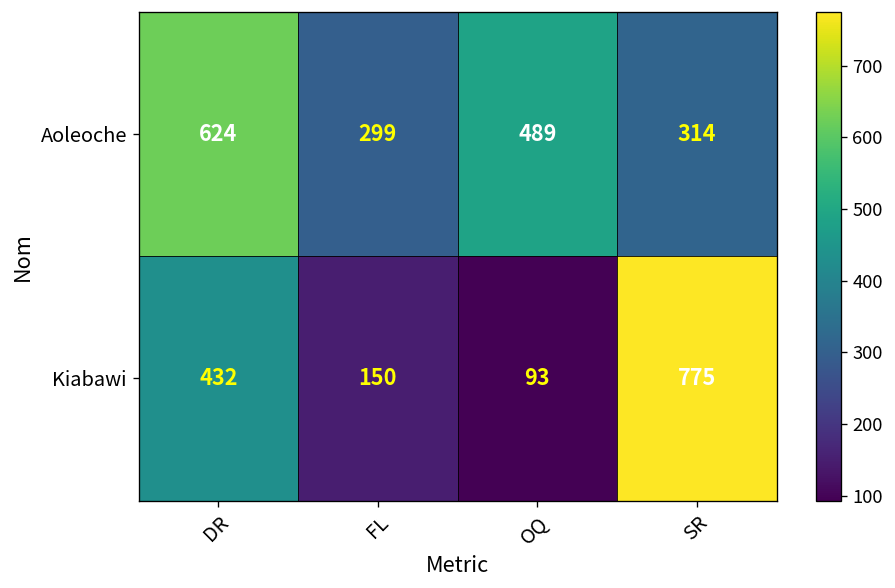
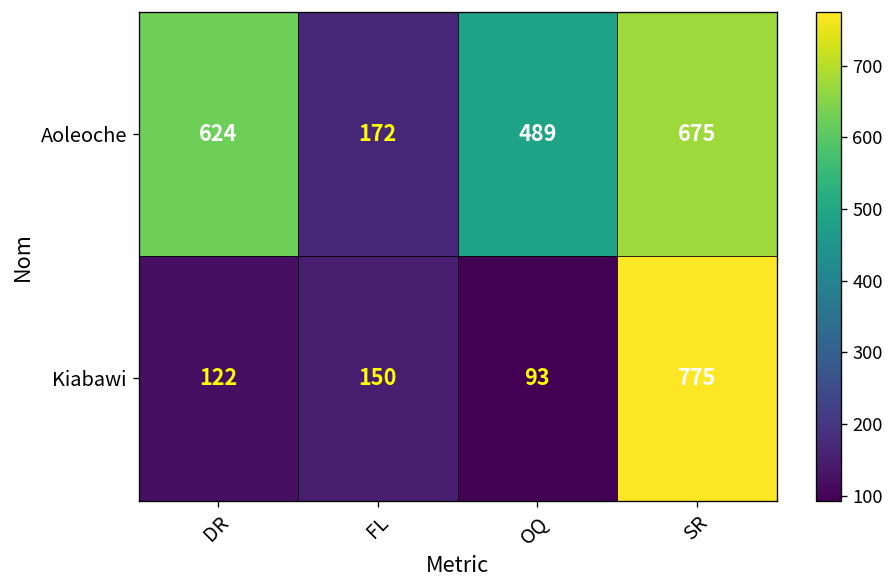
  {
    "Aoleoche": {
      "DR": 624,
-     "FL": 299,
+     "FL": 172,
      "OQ": 489,
-     "SR": 314
+     "SR": 675
    },
    "Kiabawi": {
-     "DR": 432,
+     "DR": 122,
      "FL": 150,
      "OQ": 93,
      "SR": 775
    }
  }
